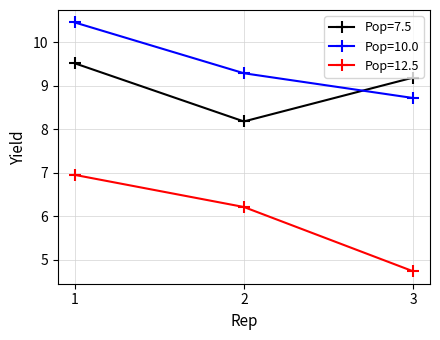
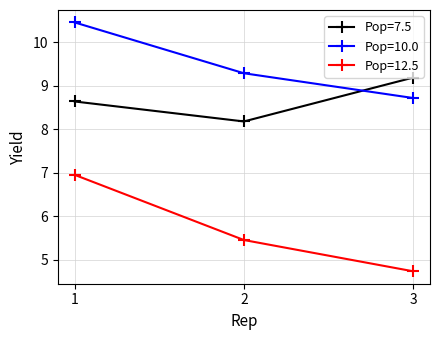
  {
    "Pop=7.5": {
-     "1": 9.5,
+     "1": 8.6,
      "2": 8.2
    },
    "Pop=10.0": {
      "1": 10.5,
      "2": 9.3,
      "3": 8.7
    },
    "Pop=12.5": {
      "1": 7.0,
-     "2": 6.2,
+     "2": 5.5,
      "3": 4.7
    }
  }
